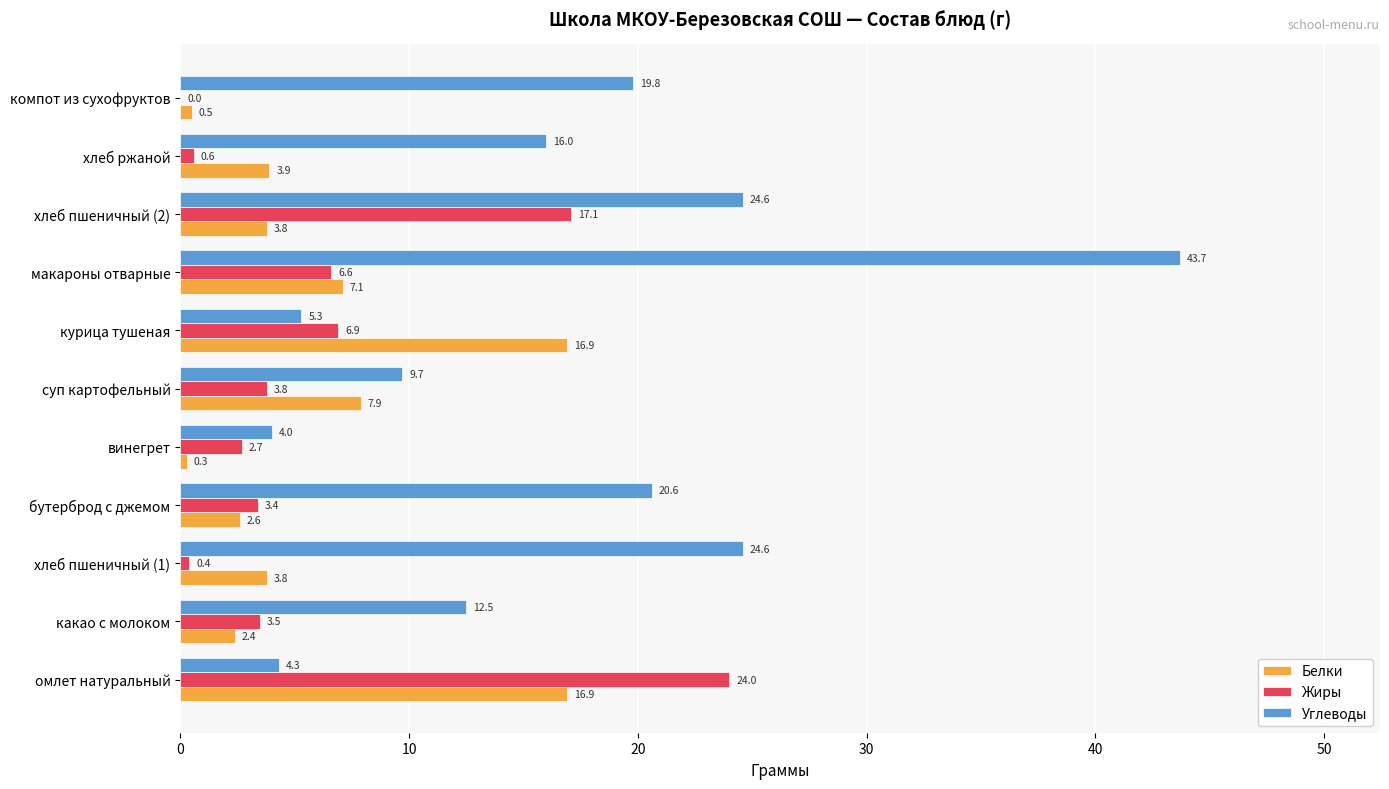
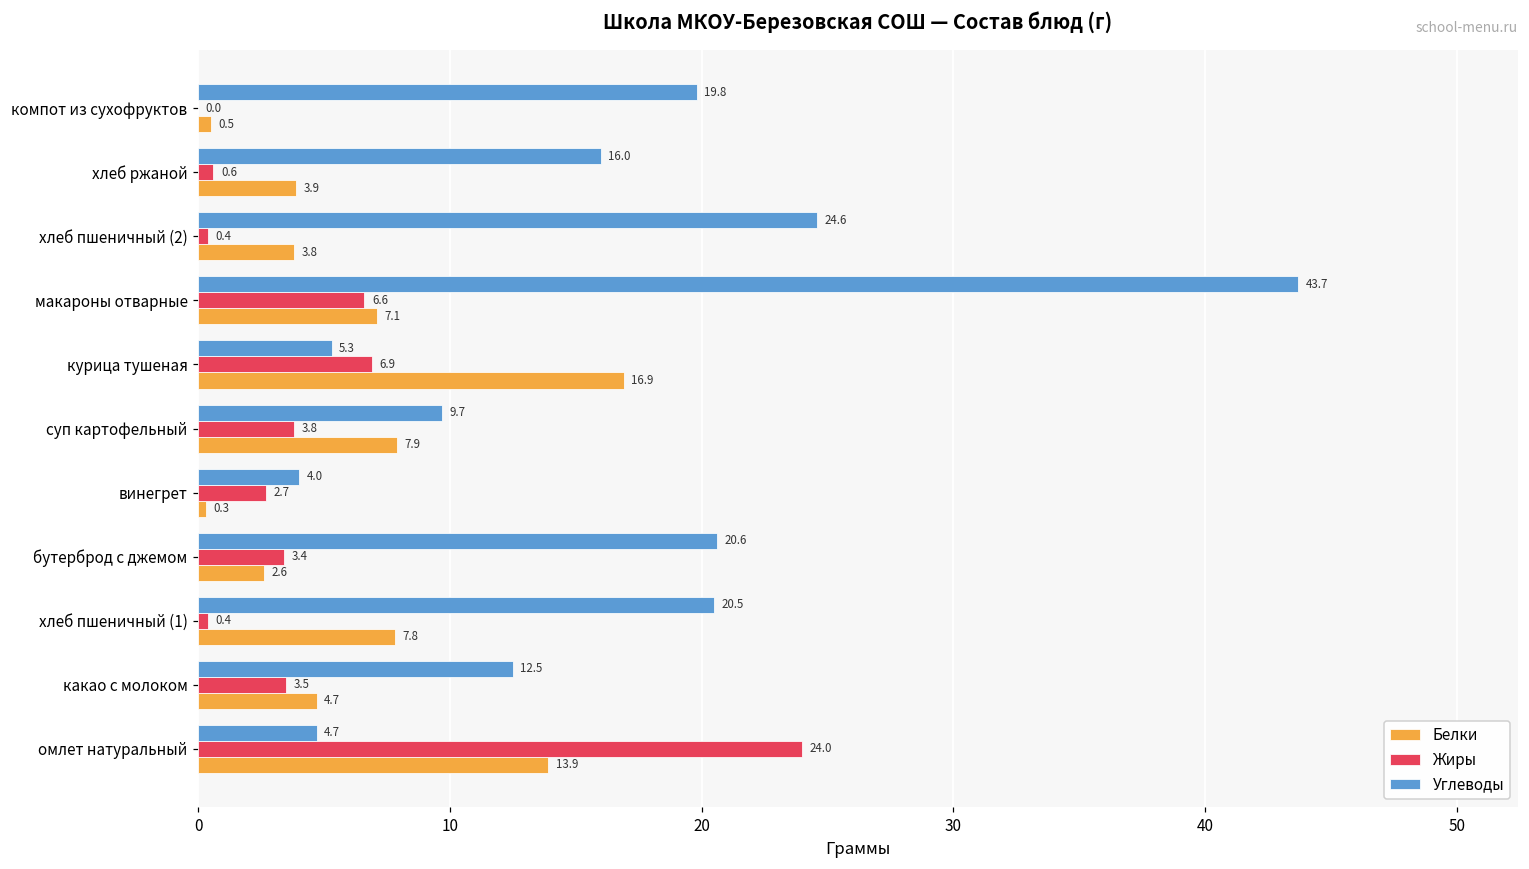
  {
    "Белки": {
      "компот из сухофруктов": 0.5,
      "хлеб ржаной": 3.9,
      "хлеб пшеничный (2)": 3.8,
      "макароны отварные": 7.1,
      "курица тушеная": 16.9,
      "суп картофельный": 7.9,
      "винегрет": 0.3,
      "бутерброд с джемом": 2.6,
-     "хлеб пшеничный (1)": 3.8,
-     "какао с молоком": 2.4,
-     "омлет натуральный": 16.9
+     "хлеб пшеничный (1)": 7.8,
+     "какао с молоком": 4.7,
+     "омлет натуральный": 13.9
    },
    "Жиры": {
      "компот из сухофруктов": 0.0,
      "хлеб ржаной": 0.6,
-     "хлеб пшеничный (2)": 17.1,
+     "хлеб пшеничный (2)": 0.4,
      "макароны отварные": 6.6,
      "курица тушеная": 6.9,
      "суп картофельный": 3.8,
      "винегрет": 2.7,
      "бутерброд с джемом": 3.4,
      "хлеб пшеничный (1)": 0.4,
      "какао с молоком": 3.5,
      "омлет натуральный": 24.0
    },
    "Углеводы": {
      "компот из сухофруктов": 19.8,
      "хлеб ржаной": 16.0,
      "хлеб пшеничный (2)": 24.6,
      "макароны отварные": 43.7,
      "курица тушеная": 5.3,
      "суп картофельный": 9.7,
      "винегрет": 4.0,
      "бутерброд с джемом": 20.6,
-     "хлеб пшеничный (1)": 24.6,
+     "хлеб пшеничный (1)": 20.5,
      "какао с молоком": 12.5,
-     "омлет натуральный": 4.3
+     "омлет натуральный": 4.7
    }
  }
